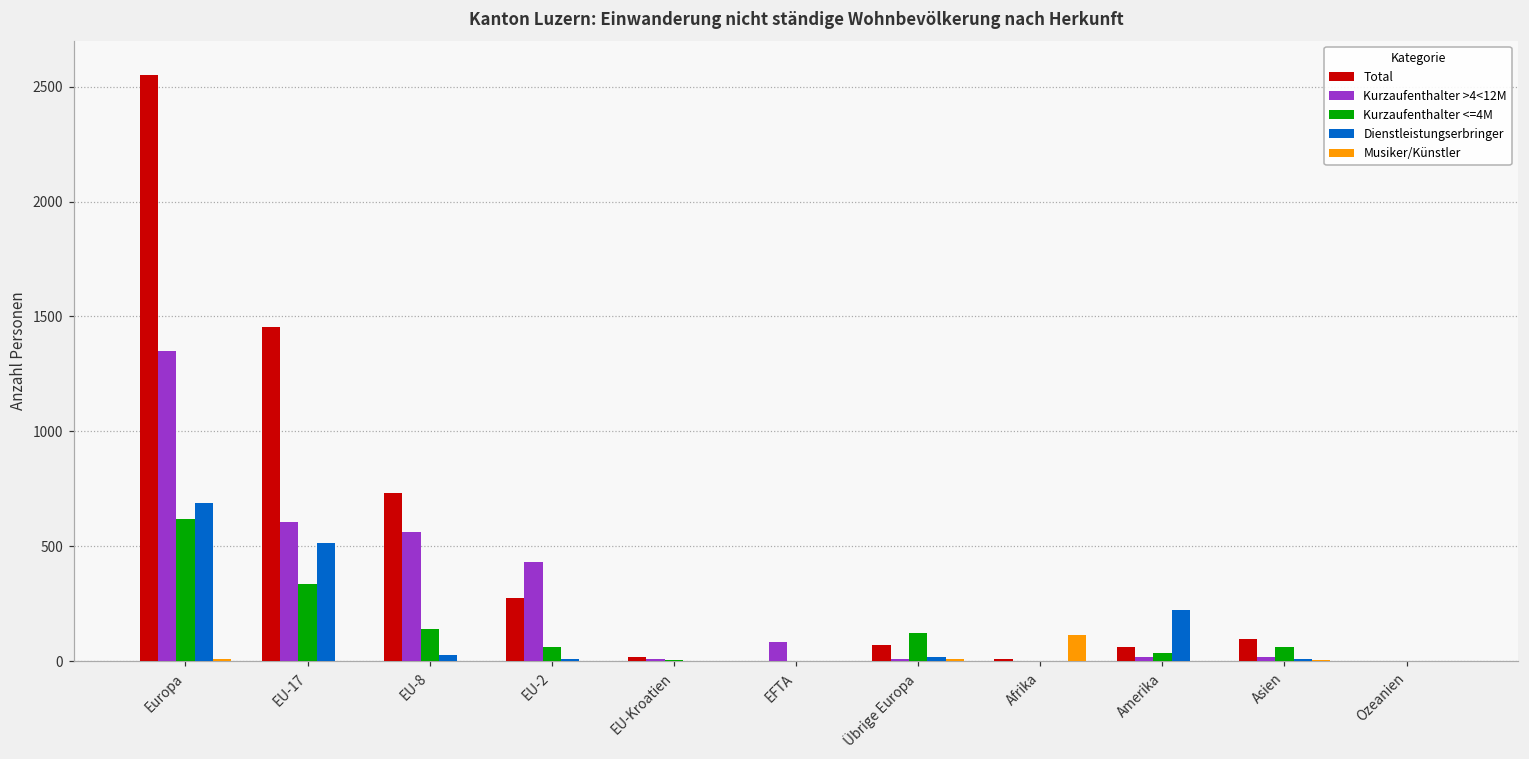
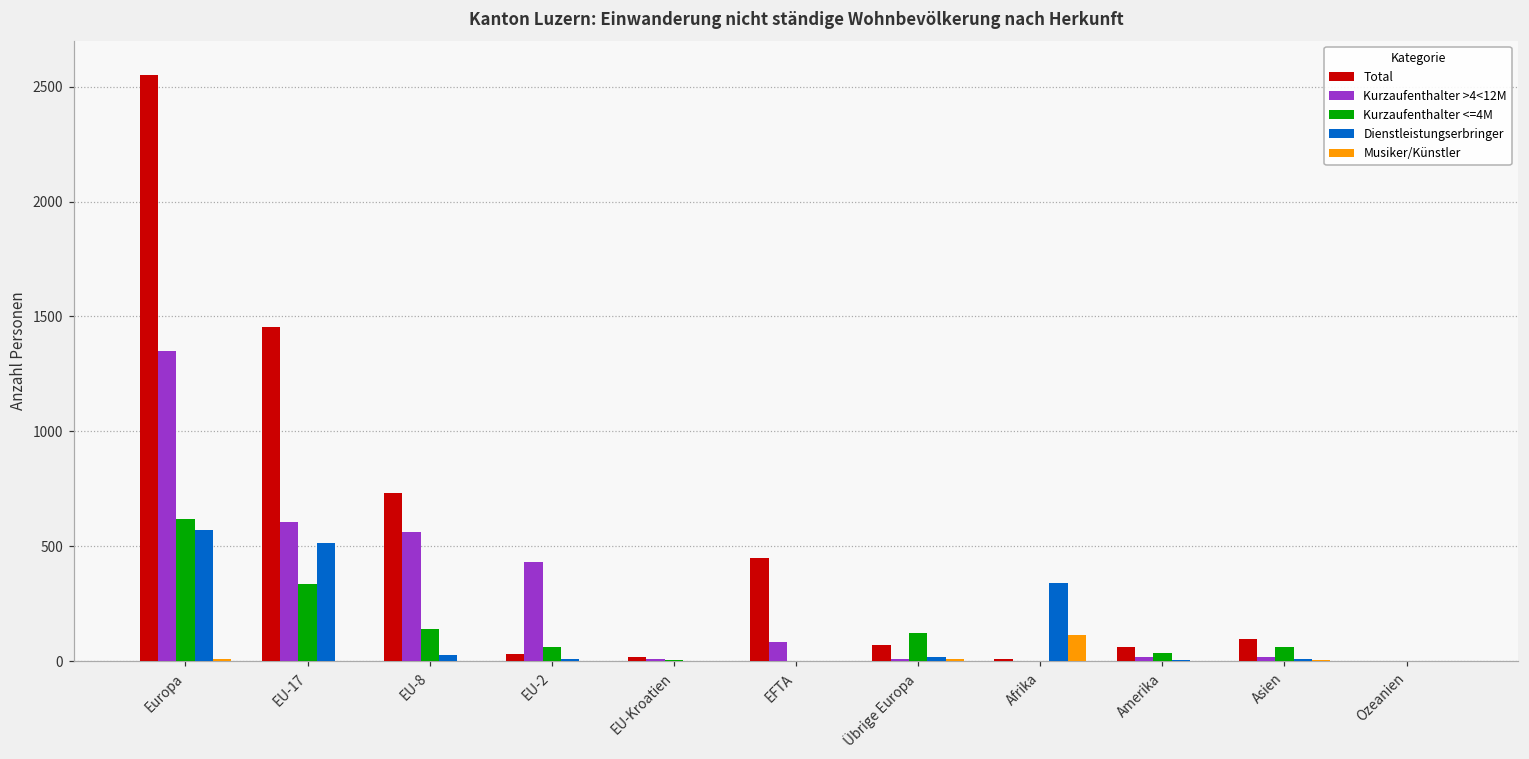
  {
    "Total": {
      "Europa": 2550,
      "EU-17": 1460,
      "EU-8": 730,
-     "EU-2": 270,
+     "EU-2": 30,
      "EU-Kroatien": 20,
-     "EFTA": 0,
+     "EFTA": 450,
      "Übrige Europa": 70,
      "Afrika": 10,
      "Amerika": 60,
      "Asien": 100
    },
    "Kurzaufenthalter >4<12M": {
      "Europa": 1350,
      "EU-17": 610,
      "EU-8": 560,
      "EU-2": 430,
      "EFTA": 80,
      "Übrige Europa": 10,
      "Amerika": 20,
      "Asien": 20
    },
    "Kurzaufenthalter <=4M": {
      "Europa": 620,
      "EU-17": 340,
      "EU-8": 140,
      "EU-2": 60,
      "EFTA": 0,
      "Übrige Europa": 120,
      "Amerika": 40,
      "Asien": 60,
      "Ozeanien": 0
    },
    "Dienstleistungserbringer": {
-     "Europa": 690,
+     "Europa": 570,
      "EU-17": 510,
      "EU-8": 30,
      "EFTA": 0,
      "Übrige Europa": 20,
-     "Afrika": 0,
-     "Amerika": 220,
+     "Afrika": 340,
+     "Amerika": 10,
      "Asien": 10,
      "Ozeanien": 0
    },
    "Musiker/Künstler": {
      "Europa": 10,
      "EU-17": 0,
      "EU-8": 0,
      "EU-2": 0,
      "EU-Kroatien": 0,
      "EFTA": 0,
      "Übrige Europa": 10,
      "Afrika": 110,
      "Ozeanien": 0
    }
  }
